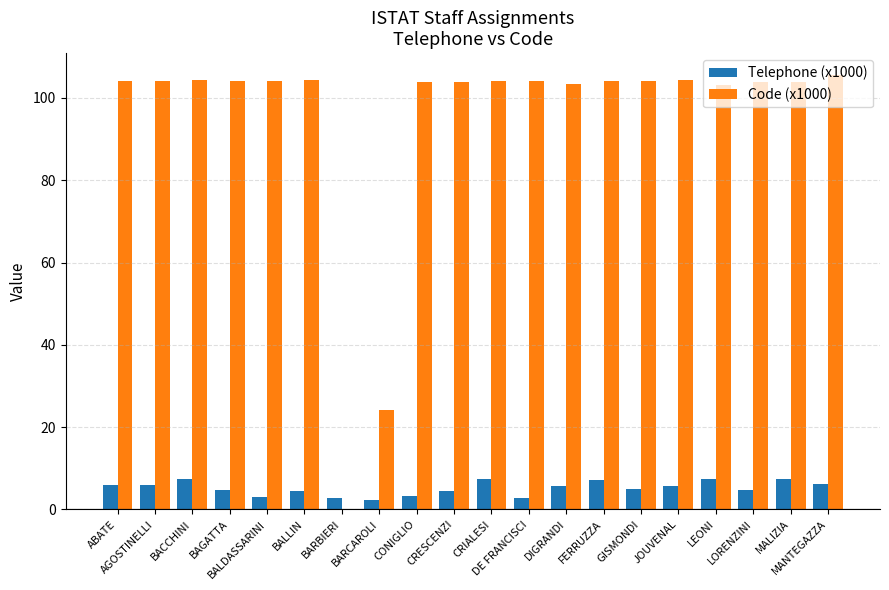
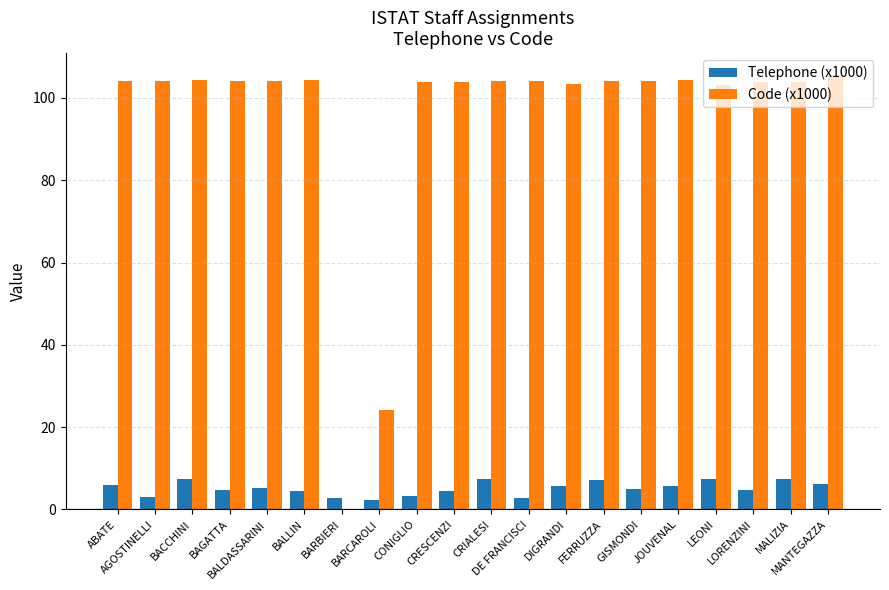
  {
    "Telephone (x1000)": {
      "ABATE": 6,
-     "AGOSTINELLI": 6,
+     "AGOSTINELLI": 3,
      "BACCHINI": 7,
      "BAGATTA": 5,
-     "BALDASSARINI": 3,
+     "BALDASSARINI": 5,
      "BALLIN": 5,
      "BARBIERI": 3,
      "BARCAROLI": 2,
      "CONIGLIO": 3,
      "CRESCENZI": 4,
      "CRIALESI": 7,
      "DE FRANCISCI": 3,
      "DIGRANDI": 6,
      "FERRUZZA": 7,
      "GISMONDI": 5,
      "JOUVENAL": 6,
      "LEONI": 7,
      "LORENZINI": 5,
      "MALIZIA": 7,
      "MANTEGAZZA": 6
    },
    "Code (x1000)": {
      "ABATE": 104,
      "AGOSTINELLI": 104,
      "BACCHINI": 104,
      "BAGATTA": 104,
      "BALDASSARINI": 104,
      "BALLIN": 104,
      "BARBIERI": 0,
      "BARCAROLI": 24,
      "CONIGLIO": 104,
      "CRESCENZI": 104,
      "CRIALESI": 104,
      "DE FRANCISCI": 104,
      "DIGRANDI": 103,
      "FERRUZZA": 104,
      "GISMONDI": 104,
      "JOUVENAL": 104
    }
  }
